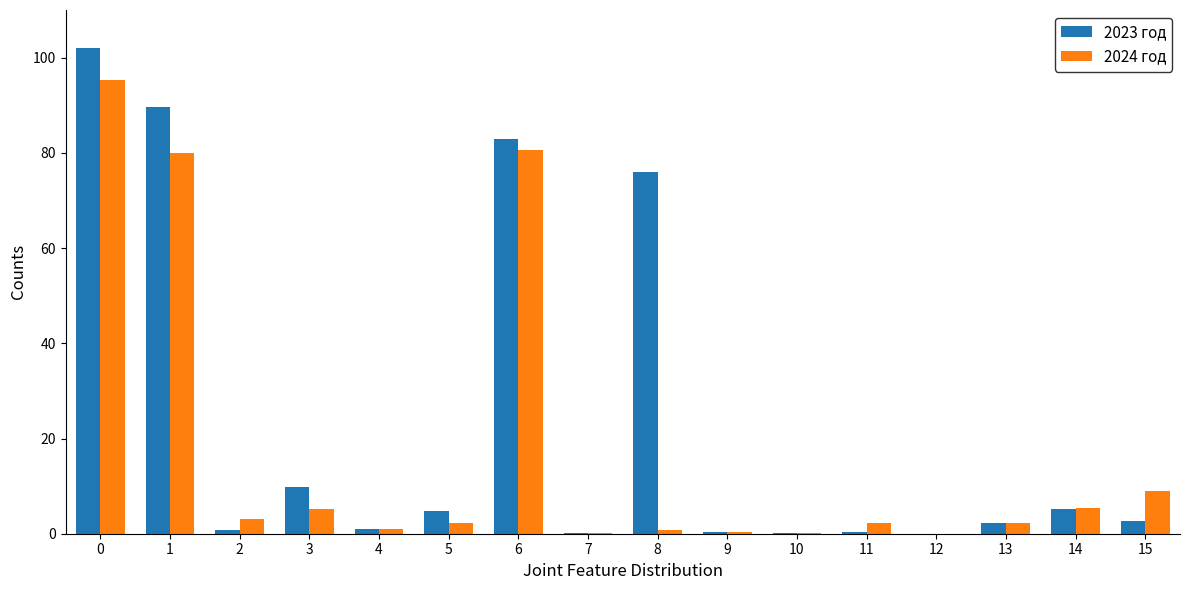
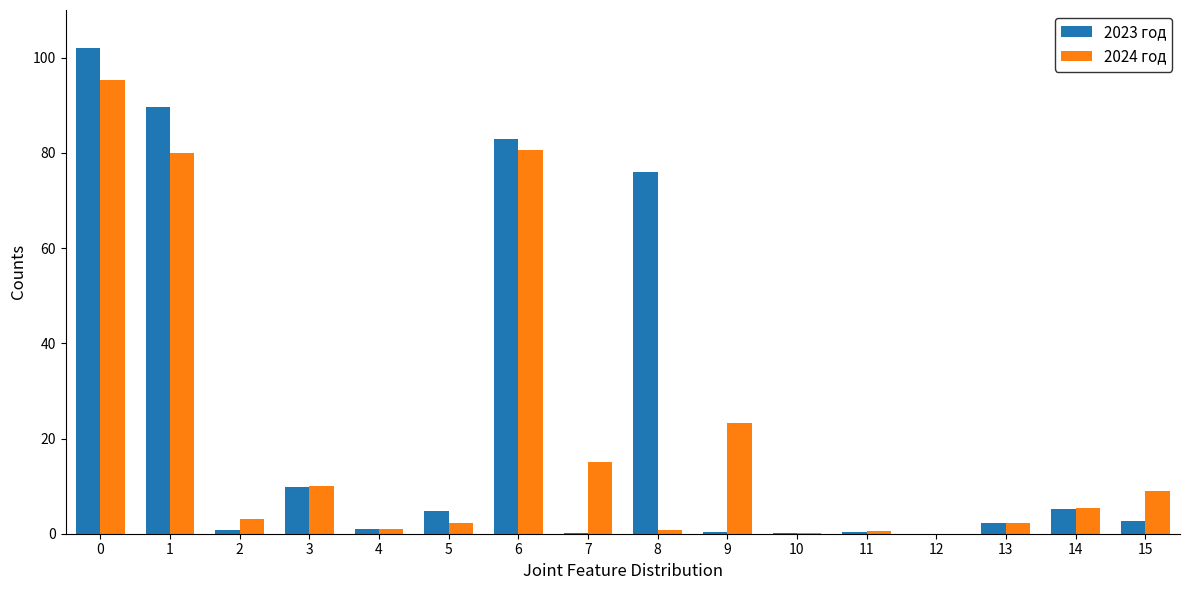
  {
    "2023 год": {
      "0": 102,
      "1": 90,
      "2": 1,
      "3": 10,
      "4": 1,
      "5": 5,
      "6": 83,
      "8": 76,
      "13": 2,
      "14": 5,
      "15": 3
    },
    "2024 год": {
      "0": 95,
      "1": 80,
      "2": 3,
-     "3": 5,
+     "3": 10,
      "4": 1,
      "5": 2,
      "6": 81,
-     "7": 0,
+     "7": 15,
      "8": 1,
-     "9": 0,
-     "11": 2,
+     "9": 23,
+     "11": 0,
      "12": 0,
      "13": 2,
      "14": 5,
      "15": 9
    }
  }
